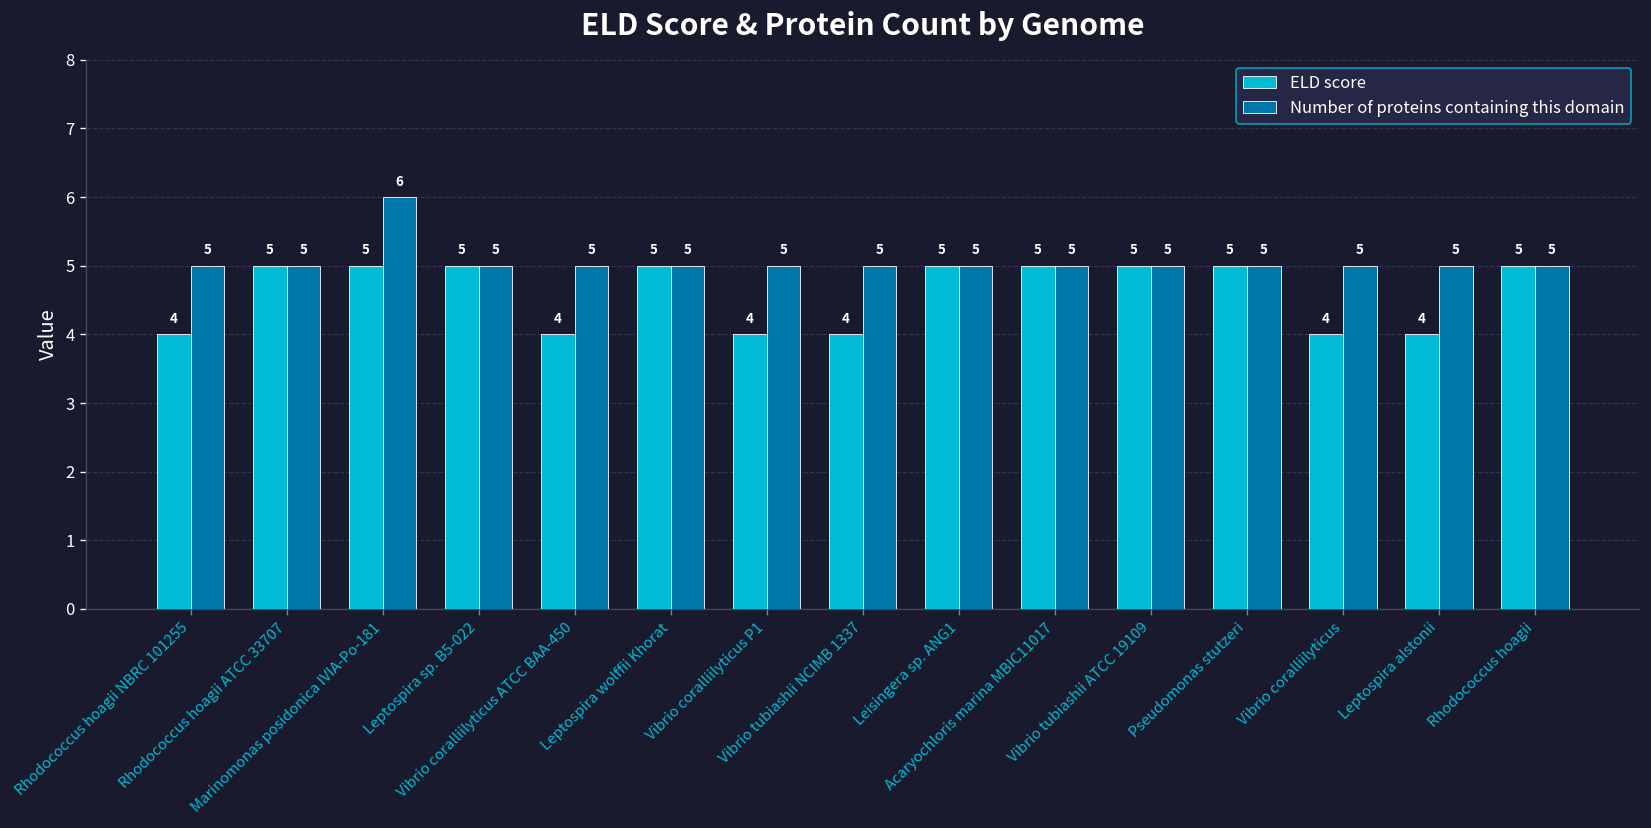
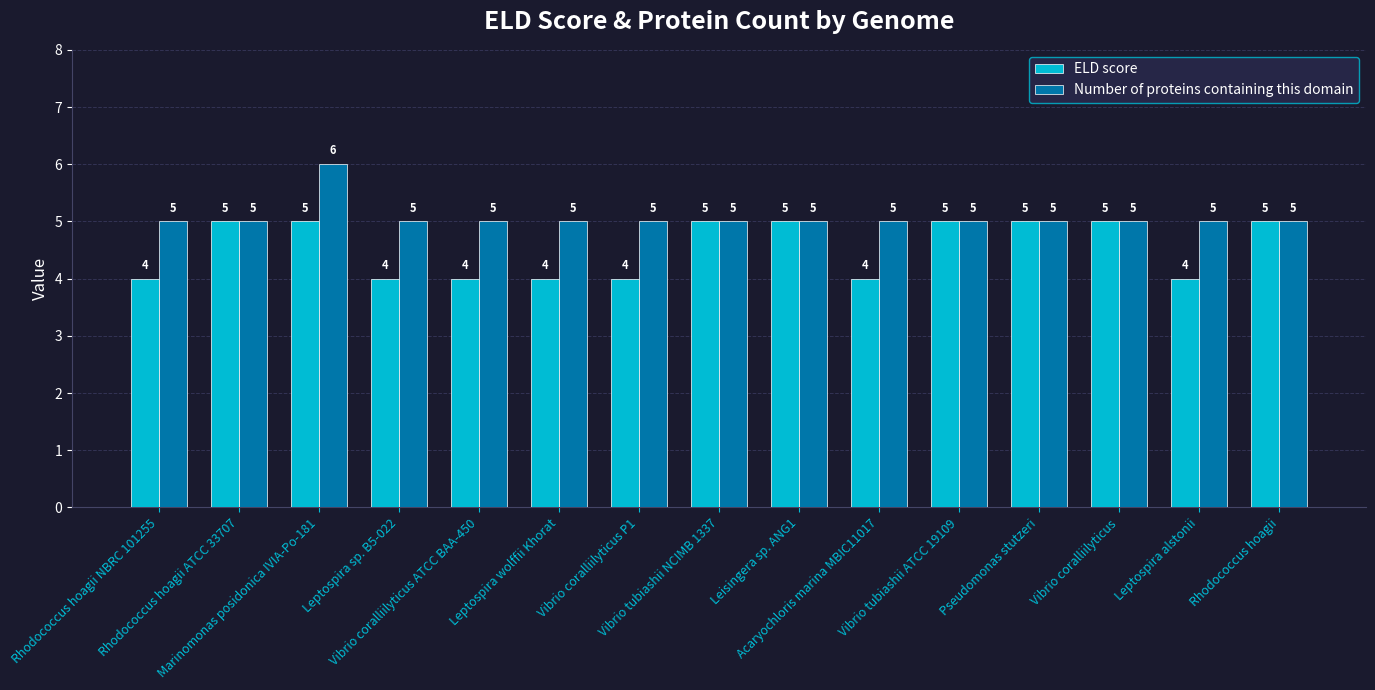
  {
    "ELD score": {
      "Rhodococcus hoagii NBRC 101255": 4,
      "Rhodococcus hoagii ATCC 33707": 5,
      "Marinomonas posidonica IVIA-Po-181": 5,
-     "Leptospira sp. B5-022": 5,
+     "Leptospira sp. B5-022": 4,
      "Vibrio coralliilyticus ATCC BAA-450": 4,
-     "Leptospira wolffii Khorat": 5,
+     "Leptospira wolffii Khorat": 4,
      "Vibrio coralliilyticus P1": 4,
-     "Vibrio tubiashii NCIMB 1337": 4,
+     "Vibrio tubiashii NCIMB 1337": 5,
      "Leisingera sp. ANG1": 5,
-     "Acaryochloris marina MBIC11017": 5,
+     "Acaryochloris marina MBIC11017": 4,
      "Vibrio tubiashii ATCC 19109": 5,
      "Pseudomonas stutzeri": 5,
-     "Vibrio coralliilyticus": 4,
+     "Vibrio coralliilyticus": 5,
      "Leptospira alstonii": 4,
      "Rhodococcus hoagii": 5
    },
    "Number of proteins containing this domain": {
      "Rhodococcus hoagii NBRC 101255": 5,
      "Rhodococcus hoagii ATCC 33707": 5,
      "Marinomonas posidonica IVIA-Po-181": 6,
      "Leptospira sp. B5-022": 5,
      "Vibrio coralliilyticus ATCC BAA-450": 5,
      "Leptospira wolffii Khorat": 5,
      "Vibrio coralliilyticus P1": 5,
      "Vibrio tubiashii NCIMB 1337": 5,
      "Leisingera sp. ANG1": 5,
      "Acaryochloris marina MBIC11017": 5,
      "Vibrio tubiashii ATCC 19109": 5,
      "Pseudomonas stutzeri": 5,
      "Vibrio coralliilyticus": 5,
      "Leptospira alstonii": 5,
      "Rhodococcus hoagii": 5
    }
  }
